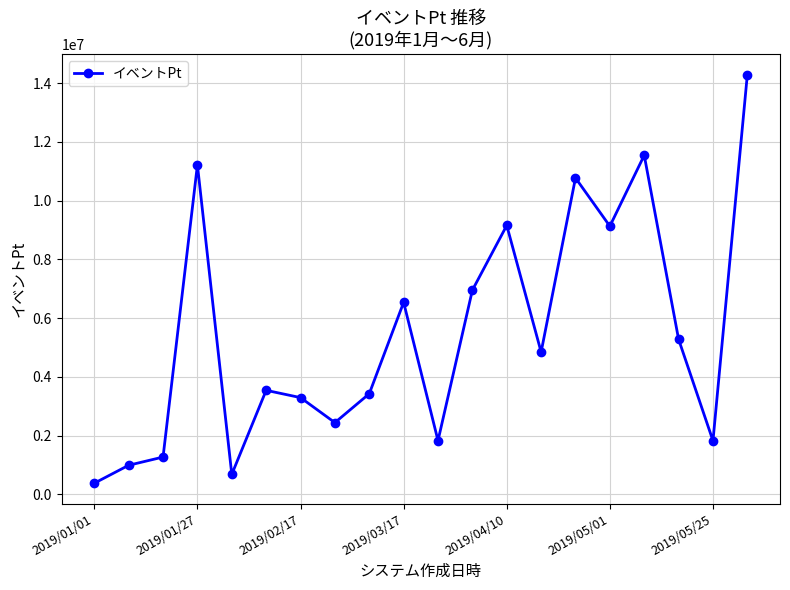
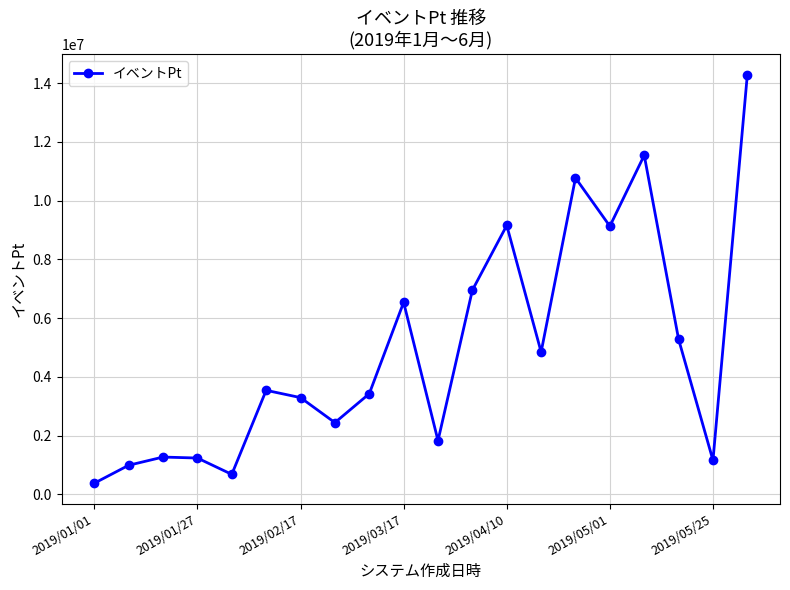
  {
    "2019/01/01": 400000,
-   "2019/01/27": 11200000,
+   "2019/01/27": 1200000,
    "2019/02/17": 3300000,
    "2019/03/17": 6500000,
    "2019/04/10": 9200000,
    "2019/05/01": 9100000,
-   "2019/05/25": 1800000
+   "2019/05/25": 1200000
  }
